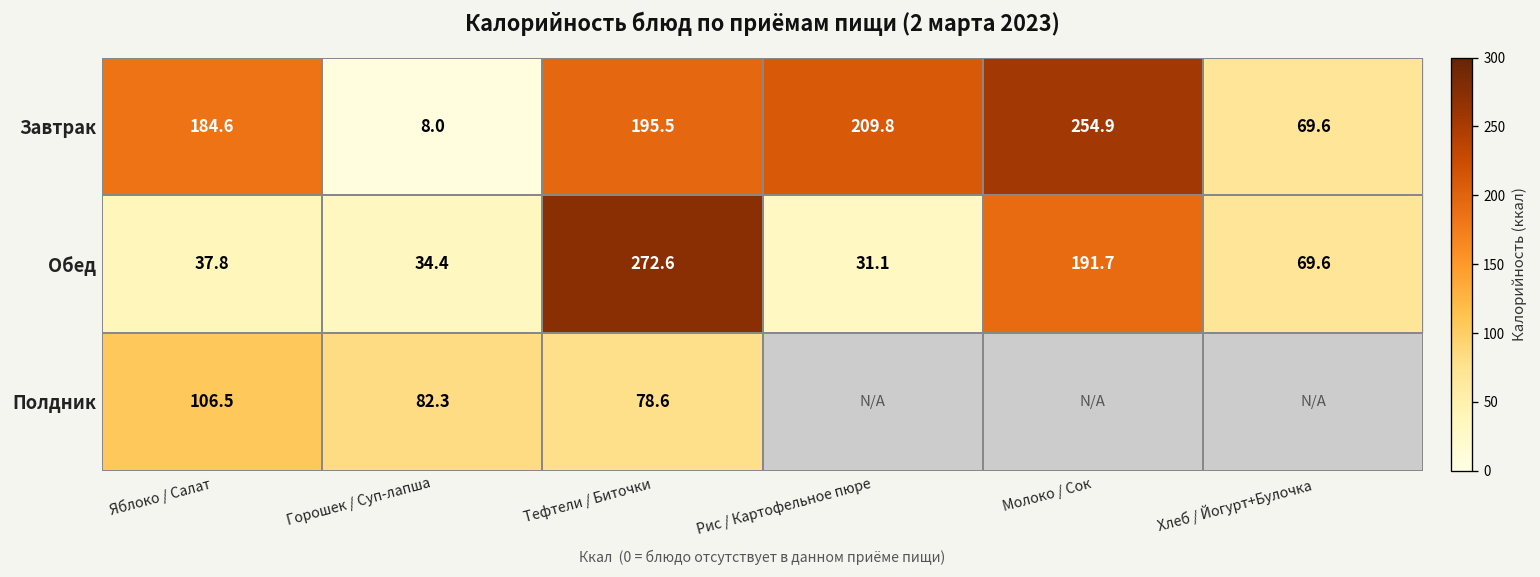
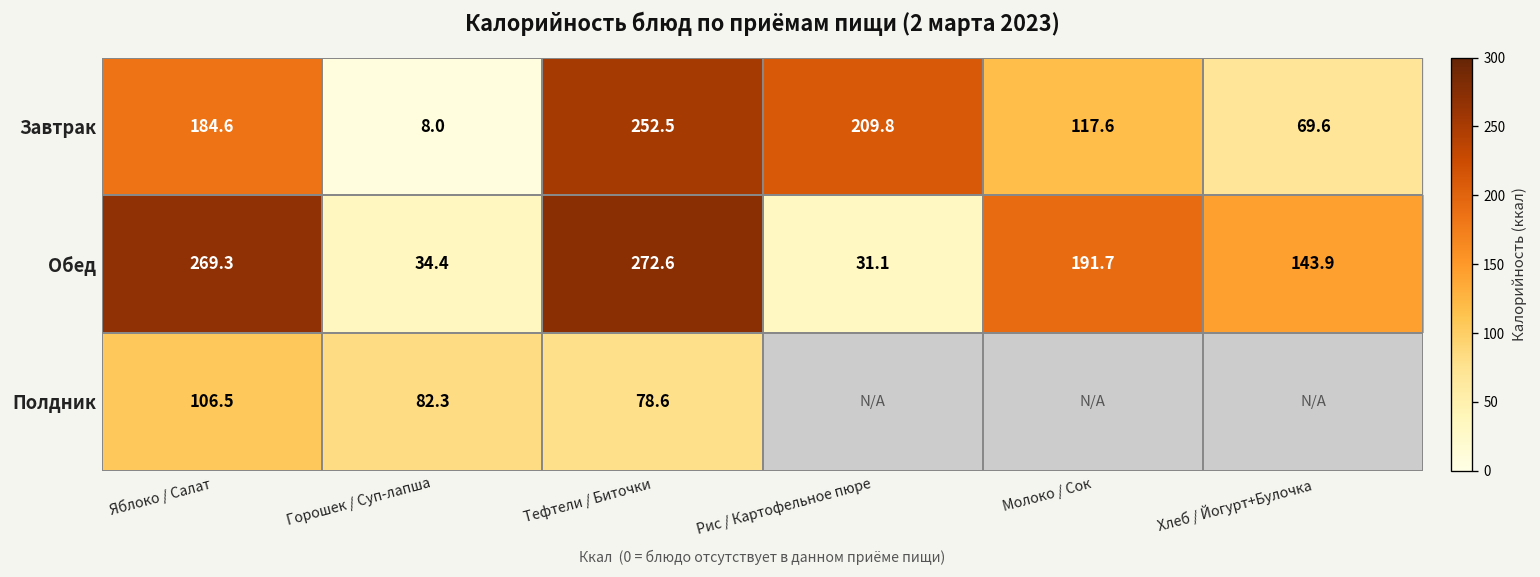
  {
    "Завтрак": {
      "Яблоко / Салат": 184.6,
      "Горошек / Суп-лапша": 8.0,
-     "Тефтели / Биточки": 195.5,
+     "Тефтели / Биточки": 252.5,
      "Рис / Картофельное пюре": 209.8,
-     "Молоко / Сок": 254.9,
+     "Молоко / Сок": 117.6,
      "Хлеб / Йогурт+Булочка": 69.6
    },
    "Обед": {
-     "Яблоко / Салат": 37.8,
+     "Яблоко / Салат": 269.3,
      "Горошек / Суп-лапша": 34.4,
      "Тефтели / Биточки": 272.6,
      "Рис / Картофельное пюре": 31.1,
      "Молоко / Сок": 191.7,
-     "Хлеб / Йогурт+Булочка": 69.6
+     "Хлеб / Йогурт+Булочка": 143.9
    },
    "Полдник": {
      "Яблоко / Салат": 106.5,
      "Горошек / Суп-лапша": 82.3,
      "Тефтели / Биточки": 78.6
    }
  }
